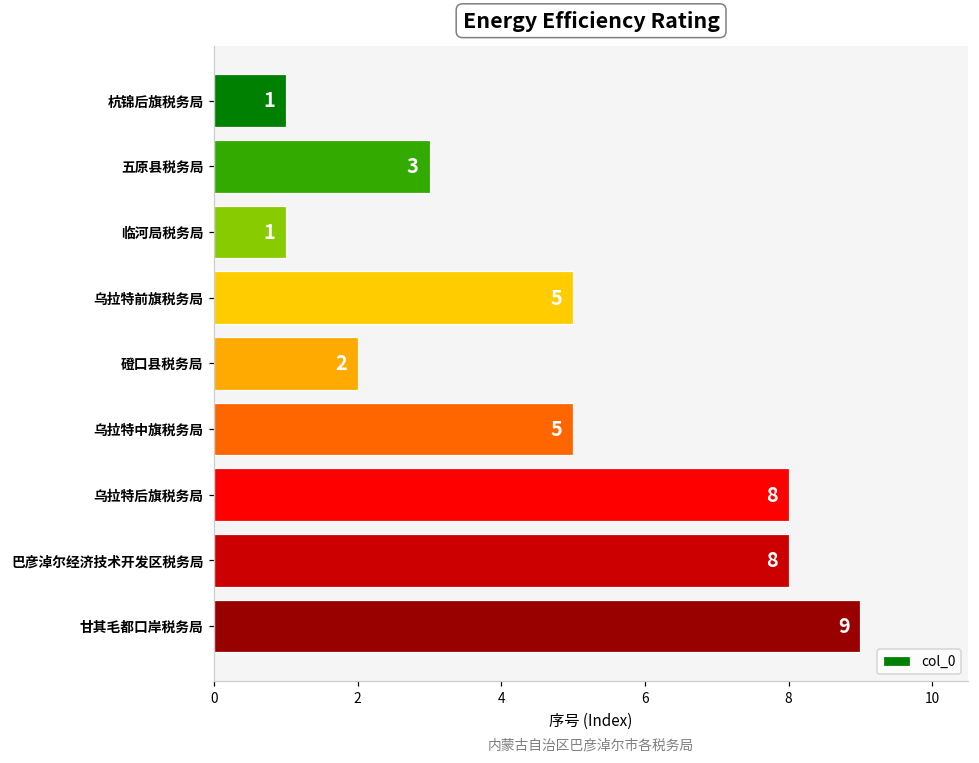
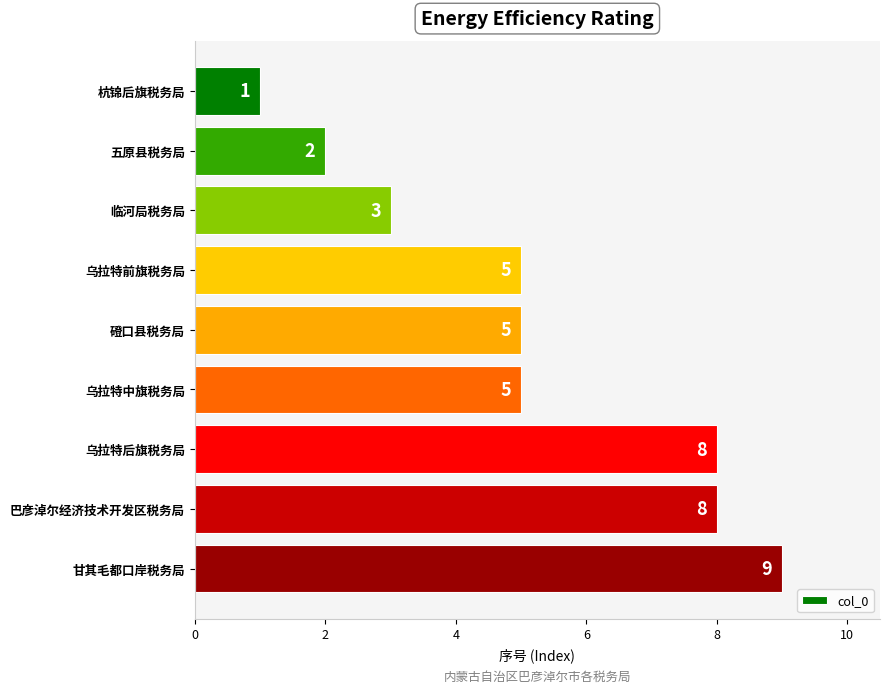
  {
    "杭锦后旗税务局": 1,
-   "五原县税务局": 3,
-   "临河局税务局": 1,
+   "五原县税务局": 2,
+   "临河局税务局": 3,
    "乌拉特前旗税务局": 5,
-   "磴口县税务局": 2,
+   "磴口县税务局": 5,
    "乌拉特中旗税务局": 5,
    "乌拉特后旗税务局": 8,
    "巴彦淖尔经济技术开发区税务局": 8,
    "甘其毛都口岸税务局": 9
  }
